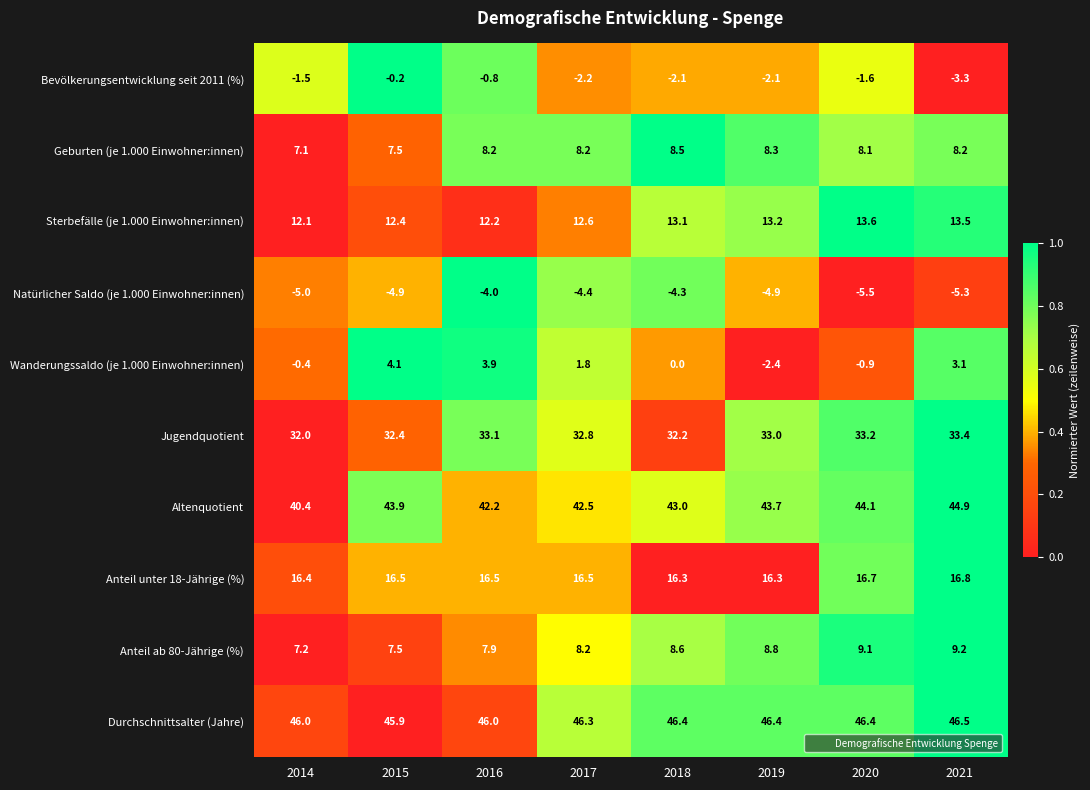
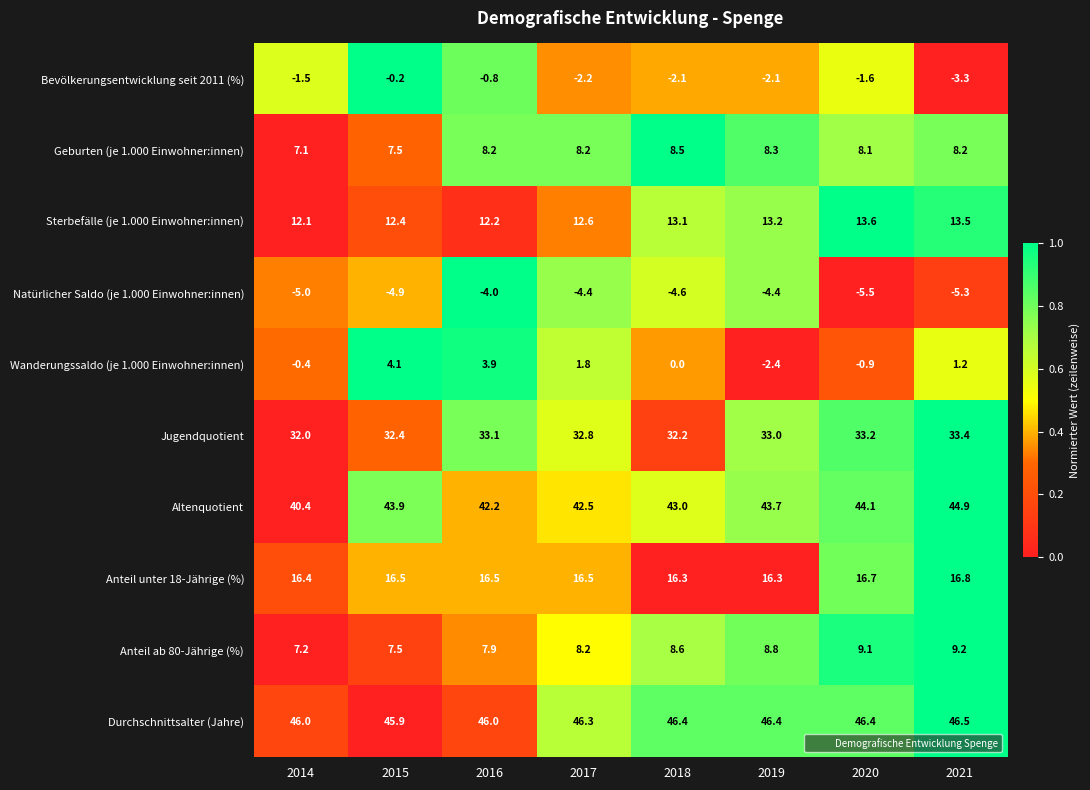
  {
    "Bevölkerungsentwicklung seit 2011 (%)": {
      "2014": -1.5,
      "2015": -0.2,
      "2016": -0.8,
      "2017": -2.2,
      "2018": -2.1,
      "2019": -2.1,
      "2020": -1.6,
      "2021": -3.3
    },
    "Geburten (je 1.000 Einwohner:innen)": {
      "2014": 7.1,
      "2015": 7.5,
      "2016": 8.2,
      "2017": 8.2,
      "2018": 8.5,
      "2019": 8.3,
      "2020": 8.1,
      "2021": 8.2
    },
    "Sterbefälle (je 1.000 Einwohner:innen)": {
      "2014": 12.1,
      "2015": 12.4,
      "2016": 12.2,
      "2017": 12.6,
      "2018": 13.1,
      "2019": 13.2,
      "2020": 13.6,
      "2021": 13.5
    },
    "Natürlicher Saldo (je 1.000 Einwohner:innen)": {
      "2014": -5.0,
      "2015": -4.9,
      "2016": -4.0,
      "2017": -4.4,
-     "2018": -4.3,
-     "2019": -4.9,
+     "2018": -4.6,
+     "2019": -4.4,
      "2020": -5.5,
      "2021": -5.3
    },
    "Wanderungssaldo (je 1.000 Einwohner:innen)": {
      "2014": -0.4,
      "2015": 4.1,
      "2016": 3.9,
      "2017": 1.8,
      "2018": 0.0,
      "2019": -2.4,
      "2020": -0.9,
-     "2021": 3.1
+     "2021": 1.2
    },
    "Jugendquotient": {
      "2014": 32.0,
      "2015": 32.4,
      "2016": 33.1,
      "2017": 32.8,
      "2018": 32.2,
      "2019": 33.0,
      "2020": 33.2,
      "2021": 33.4
    },
    "Altenquotient": {
      "2014": 40.4,
      "2015": 43.9,
      "2016": 42.2,
      "2017": 42.5,
      "2018": 43.0,
      "2019": 43.7,
      "2020": 44.1,
      "2021": 44.9
    },
    "Anteil unter 18-Jährige (%)": {
      "2014": 16.4,
      "2015": 16.5,
      "2016": 16.5,
      "2017": 16.5,
      "2018": 16.3,
      "2019": 16.3,
      "2020": 16.7,
      "2021": 16.8
    },
    "Anteil ab 80-Jährige (%)": {
      "2014": 7.2,
      "2015": 7.5,
      "2016": 7.9,
      "2017": 8.2,
      "2018": 8.6,
      "2019": 8.8,
      "2020": 9.1,
      "2021": 9.2
    },
    "Durchschnittsalter (Jahre)": {
      "2014": 46.0,
      "2015": 45.9,
      "2016": 46.0,
      "2017": 46.3,
      "2018": 46.4,
      "2019": 46.4,
      "2020": 46.4,
      "2021": 46.5
    }
  }
